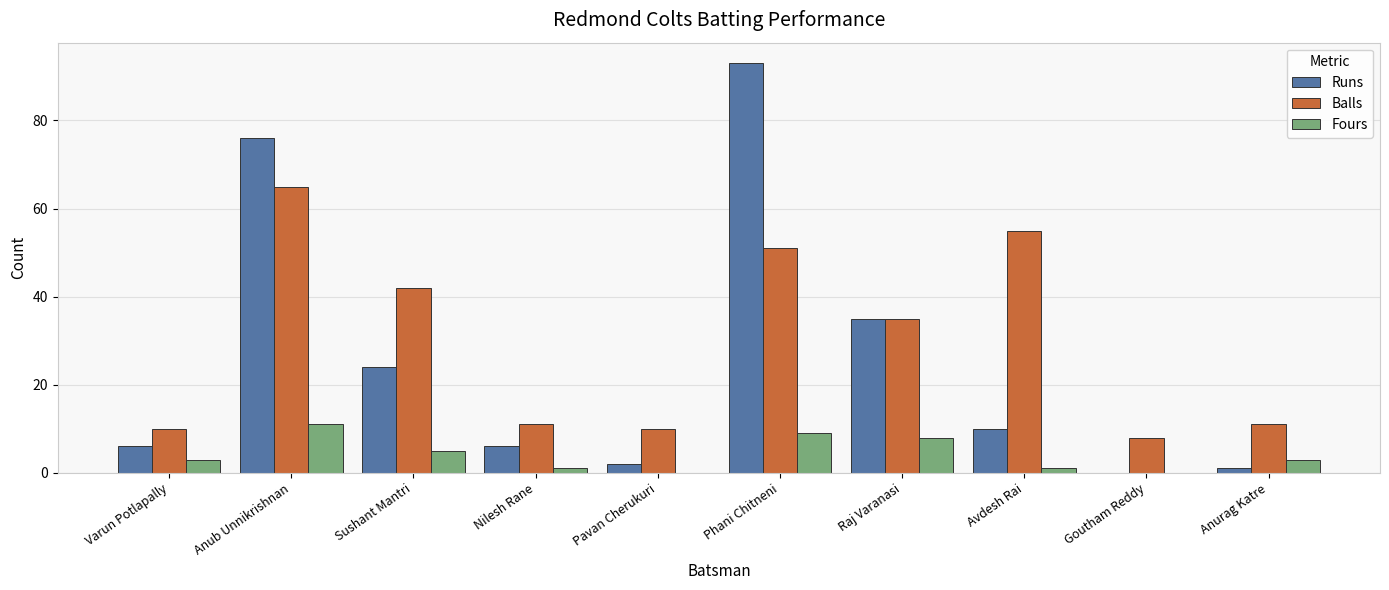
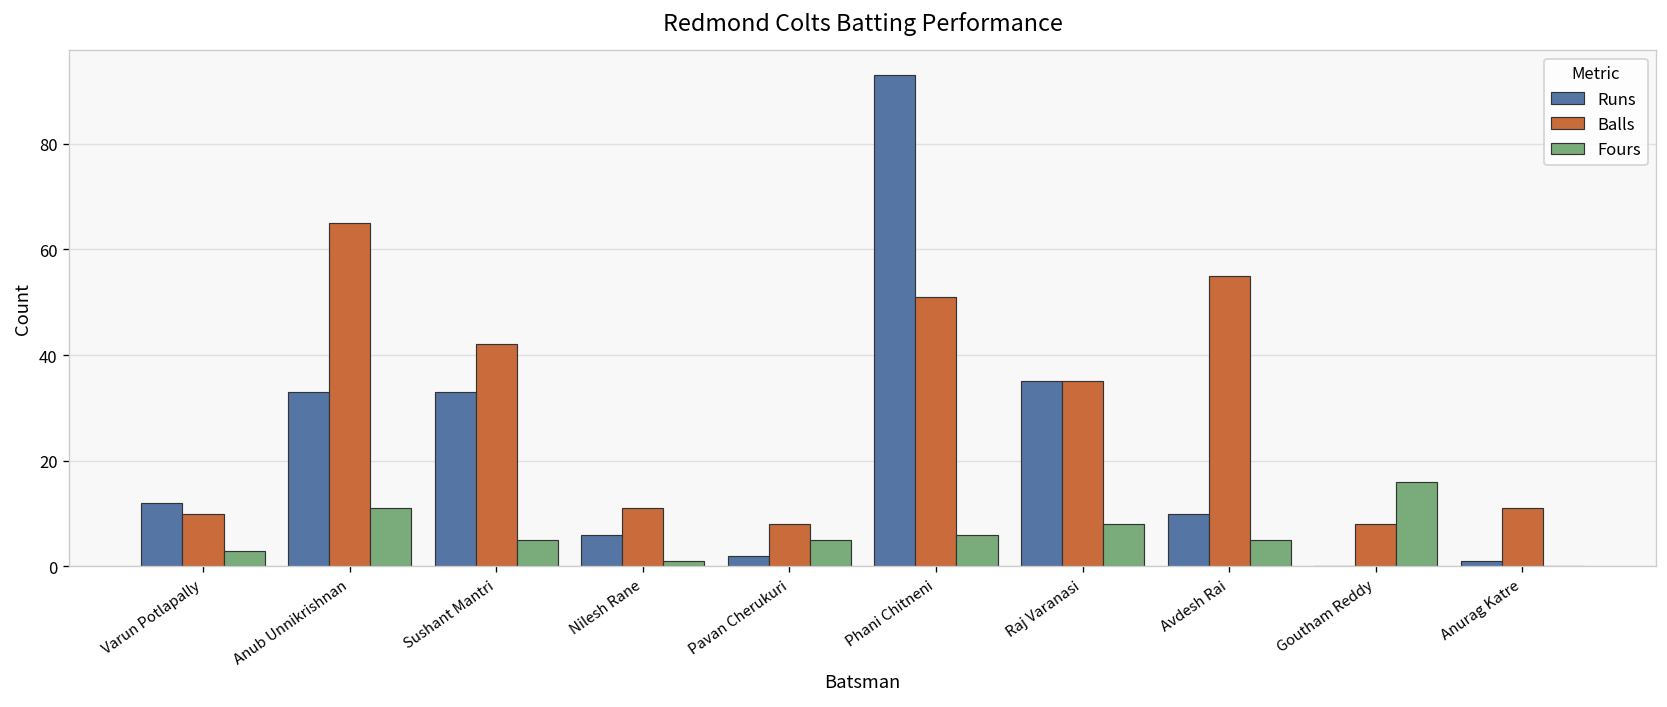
  {
    "Runs": {
-     "Varun Potlapally": 6,
-     "Anub Unnikrishnan": 76,
-     "Sushant Mantri": 24,
+     "Varun Potlapally": 12,
+     "Anub Unnikrishnan": 33,
+     "Sushant Mantri": 33,
      "Nilesh Rane": 6,
      "Pavan Cherukuri": 2,
      "Phani Chitneni": 93,
      "Raj Varanasi": 35,
      "Avdesh Rai": 10,
      "Goutham Reddy": 0,
      "Anurag Katre": 1
    },
    "Balls": {
      "Varun Potlapally": 10,
      "Anub Unnikrishnan": 65,
      "Sushant Mantri": 42,
      "Nilesh Rane": 11,
-     "Pavan Cherukuri": 10,
+     "Pavan Cherukuri": 8,
      "Phani Chitneni": 51,
      "Raj Varanasi": 35,
      "Avdesh Rai": 55,
      "Goutham Reddy": 8,
      "Anurag Katre": 11
    },
    "Fours": {
      "Varun Potlapally": 3,
      "Anub Unnikrishnan": 11,
      "Sushant Mantri": 5,
      "Nilesh Rane": 1,
-     "Pavan Cherukuri": 0,
-     "Phani Chitneni": 9,
+     "Pavan Cherukuri": 5,
+     "Phani Chitneni": 6,
      "Raj Varanasi": 8,
-     "Avdesh Rai": 1,
-     "Goutham Reddy": 0,
-     "Anurag Katre": 3
+     "Avdesh Rai": 5,
+     "Goutham Reddy": 16,
+     "Anurag Katre": 0
    }
  }
